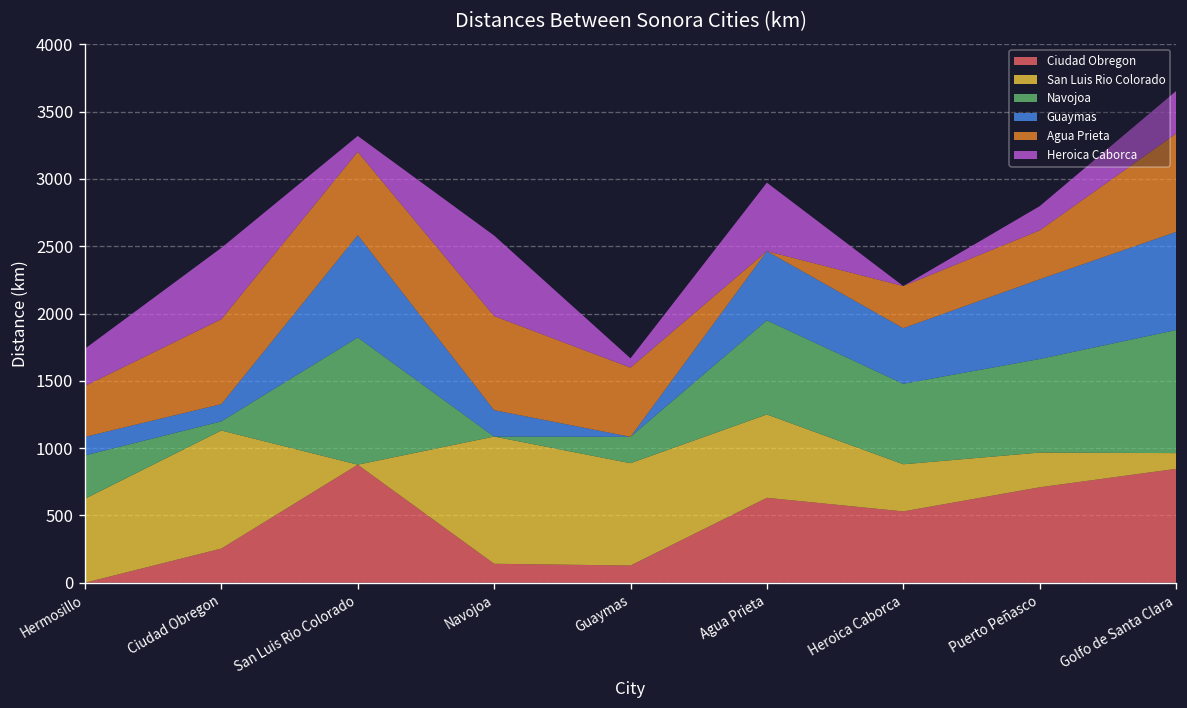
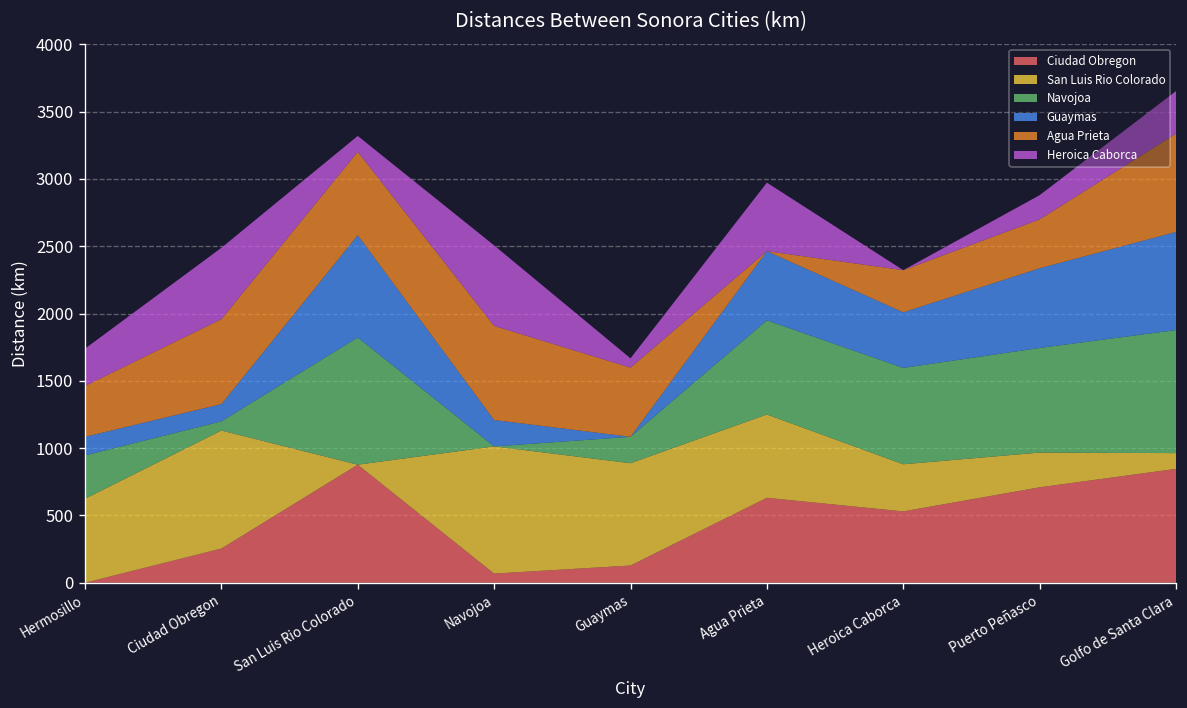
  {
    "Ciudad Obregon": {
      "Hermosillo": 0,
      "Ciudad Obregon": 250,
-     "Navojoa": 140,
+     "Navojoa": 70,
      "Guaymas": 130,
      "Agua Prieta": 630,
      "Heroica Caborca": 530,
      "Puerto Peñasco": 710,
      "Golfo de Santa Clara": 850
    },
    "San Luis Rio Colorado": {
      "Hermosillo": 620,
      "Ciudad Obregon": 880,
      "Guaymas": 760,
      "Agua Prieta": 620,
      "Heroica Caborca": 350,
      "Puerto Peñasco": 260,
      "Golfo de Santa Clara": 120
    },
    "Navojoa": {
      "Hermosillo": 320,
      "Ciudad Obregon": 70,
      "San Luis Rio Colorado": 950,
      "Agua Prieta": 700,
-     "Heroica Caborca": 600,
-     "Puerto Peñasco": 700,
+     "Heroica Caborca": 720,
+     "Puerto Peñasco": 780,
      "Golfo de Santa Clara": 910
    },
    "Guaymas": {
      "Hermosillo": 140,
      "Ciudad Obregon": 130,
      "San Luis Rio Colorado": 760,
      "Navojoa": 200,
      "Heroica Caborca": 410,
      "Puerto Peñasco": 590,
      "Golfo de Santa Clara": 730
    },
    "Agua Prieta": {
      "Hermosillo": 380,
      "Ciudad Obregon": 630,
      "San Luis Rio Colorado": 620,
      "Navojoa": 700,
      "Guaymas": 510,
      "Puerto Peñasco": 360,
      "Golfo de Santa Clara": 730
    },
    "Heroica Caborca": {
      "Hermosillo": 280,
      "Ciudad Obregon": 530,
      "San Luis Rio Colorado": 120,
      "Navojoa": 600,
      "Guaymas": 70,
      "Agua Prieta": 510,
      "Puerto Peñasco": 180,
      "Golfo de Santa Clara": 320
    }
  }
